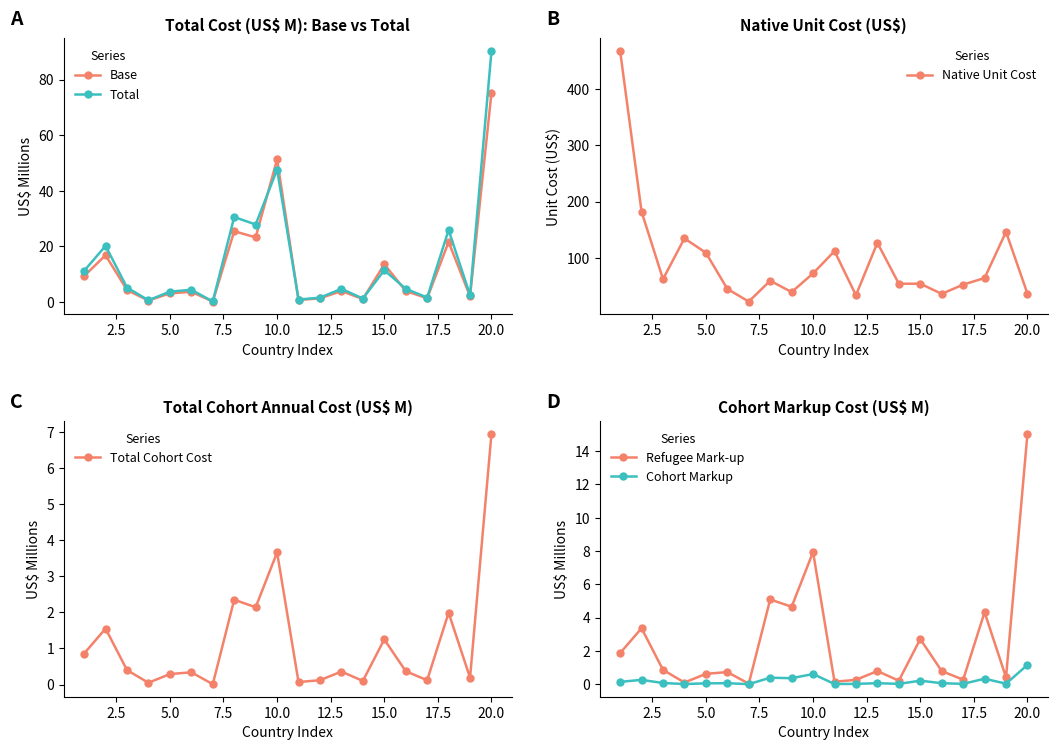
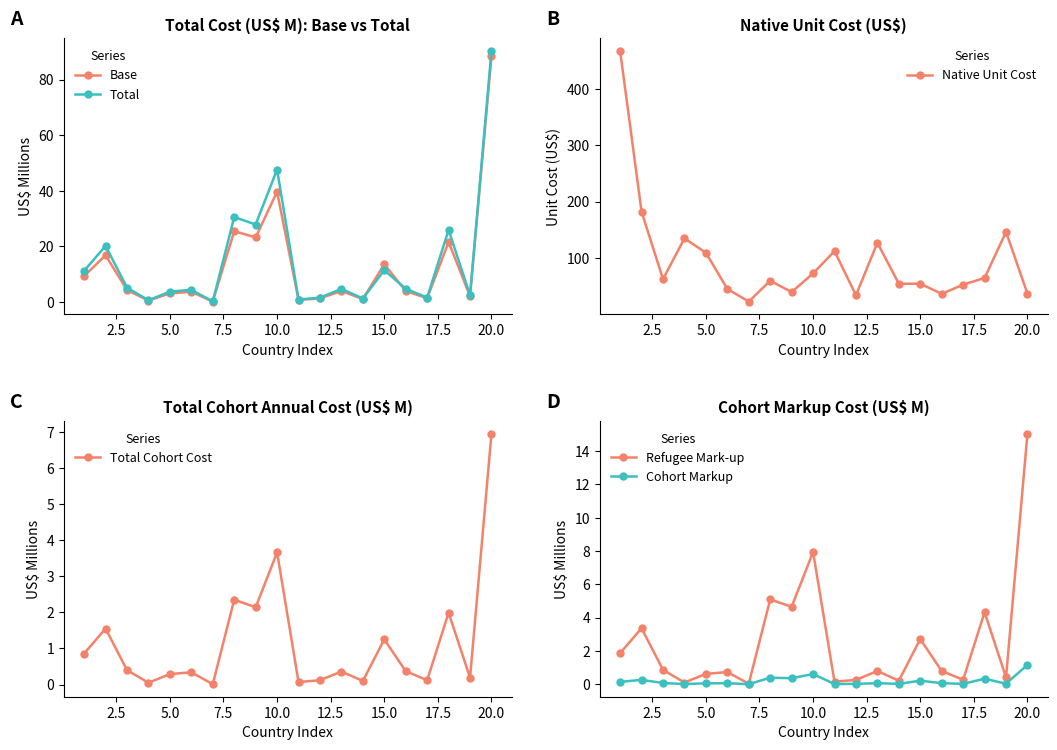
  {
    "Total Cost (US$ M): Base vs Total": {
      "Base": {
-       "10.0": 51,
+       "10.0": 40,
        "15.0": 14,
-       "20.0": 75
+       "20.0": 89
      },
      "Total": {
        "10.0": 48,
        "15.0": 11,
        "20.0": 90
      }
    },
    "Native Unit Cost (US$)": {
      "5.0": 110,
      "10.0": 70,
      "15.0": 50,
      "20.0": 40
    },
    "Total Cohort Annual Cost (US$ M)": {
      "5.0": 0.3,
      "10.0": 3.7,
      "15.0": 1.3,
      "20.0": 7.0
    },
    "Cohort Markup Cost (US$ M)": {
      "Refugee Mark-up": {
        "5.0": 0.6,
        "10.0": 7.9,
        "15.0": 2.7,
        "20.0": 15.1
      },
      "Cohort Markup": {
        "5.0": 0.1,
        "10.0": 0.6,
        "15.0": 0.2,
        "20.0": 1.2
      }
    }
  }
